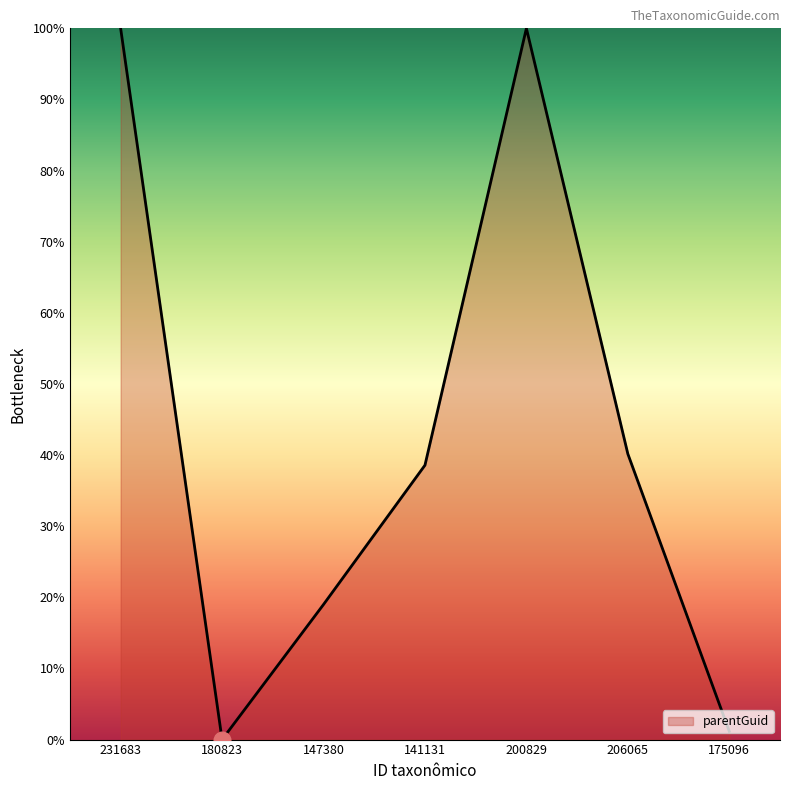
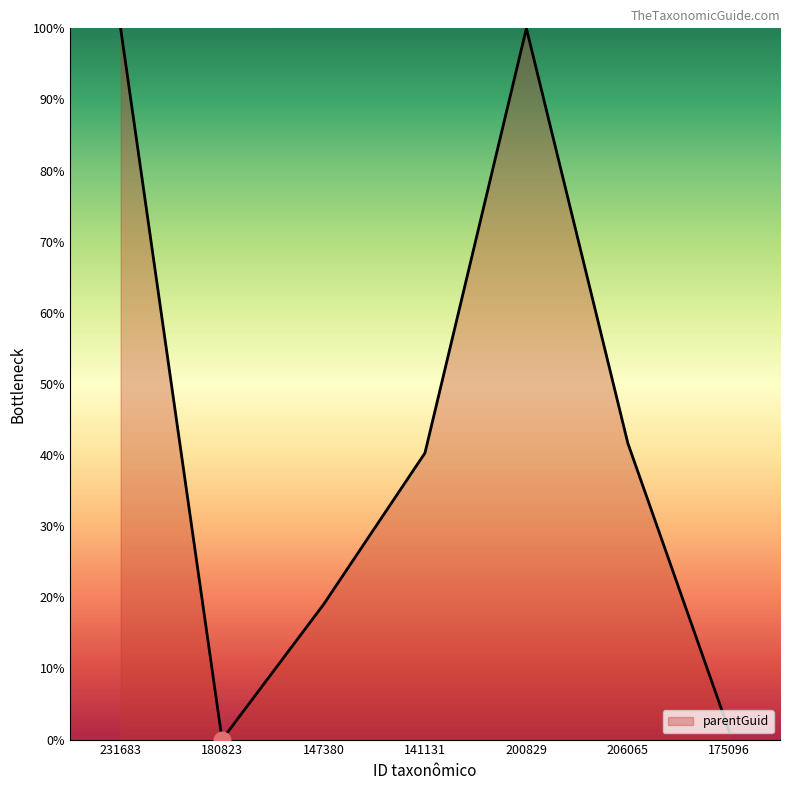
  {
    "parentGuid": {
      "231683": "100%",
      "147380": "19%",
-     "141131": "39%",
+     "141131": "40%",
      "200829": "100%",
-     "206065": "40%"
+     "206065": "42%"
    }
  }
